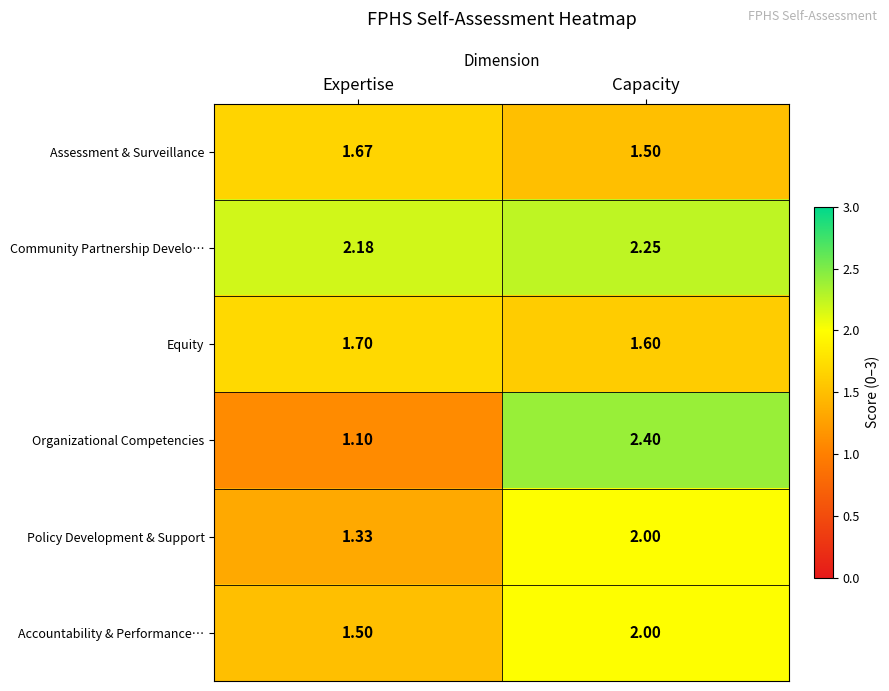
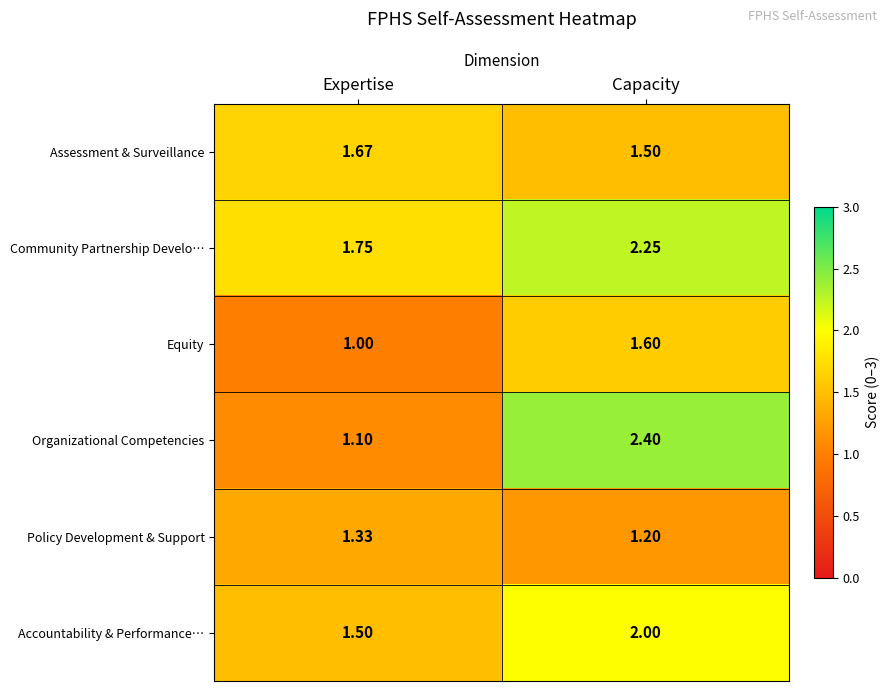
  {
    "Assessment & Surveillance": {
      "Expertise": 1.67,
      "Capacity": 1.50
    },
    "Community Partnership Develo…": {
-     "Expertise": 2.18,
+     "Expertise": 1.75,
      "Capacity": 2.25
    },
    "Equity": {
-     "Expertise": 1.70,
+     "Expertise": 1.00,
      "Capacity": 1.60
    },
    "Organizational Competencies": {
      "Expertise": 1.10,
      "Capacity": 2.40
    },
    "Policy Development & Support": {
      "Expertise": 1.33,
-     "Capacity": 2.00
+     "Capacity": 1.20
    },
    "Accountability & Performance…": {
      "Expertise": 1.50,
      "Capacity": 2.00
    }
  }
